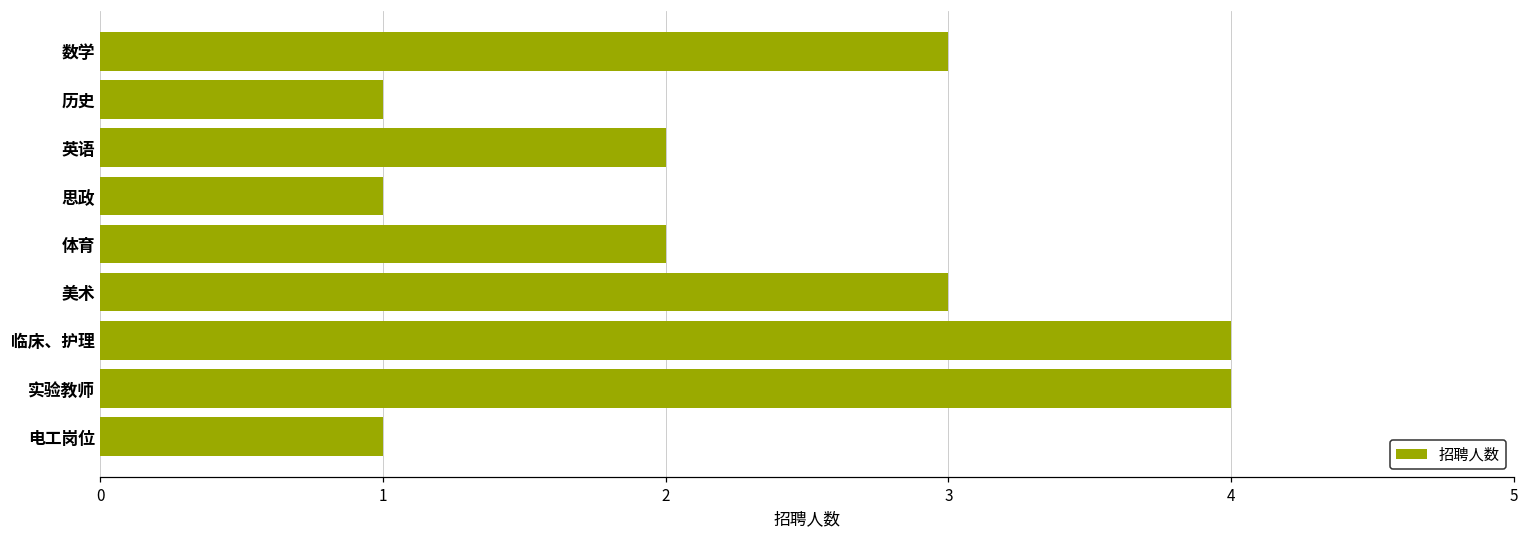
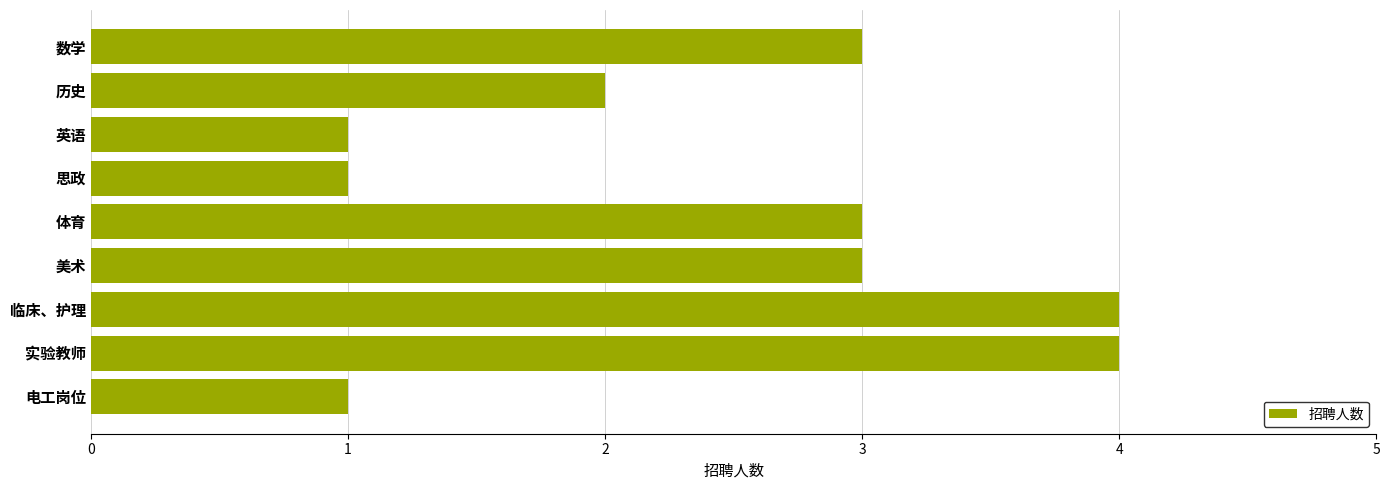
  {
    "数学": 3,
-   "历史": 1,
-   "英语": 2,
+   "历史": 2,
+   "英语": 1,
    "思政": 1,
-   "体育": 2,
+   "体育": 3,
    "美术": 3,
    "临床、护理": 4,
    "实验教师": 4,
    "电工岗位": 1
  }
